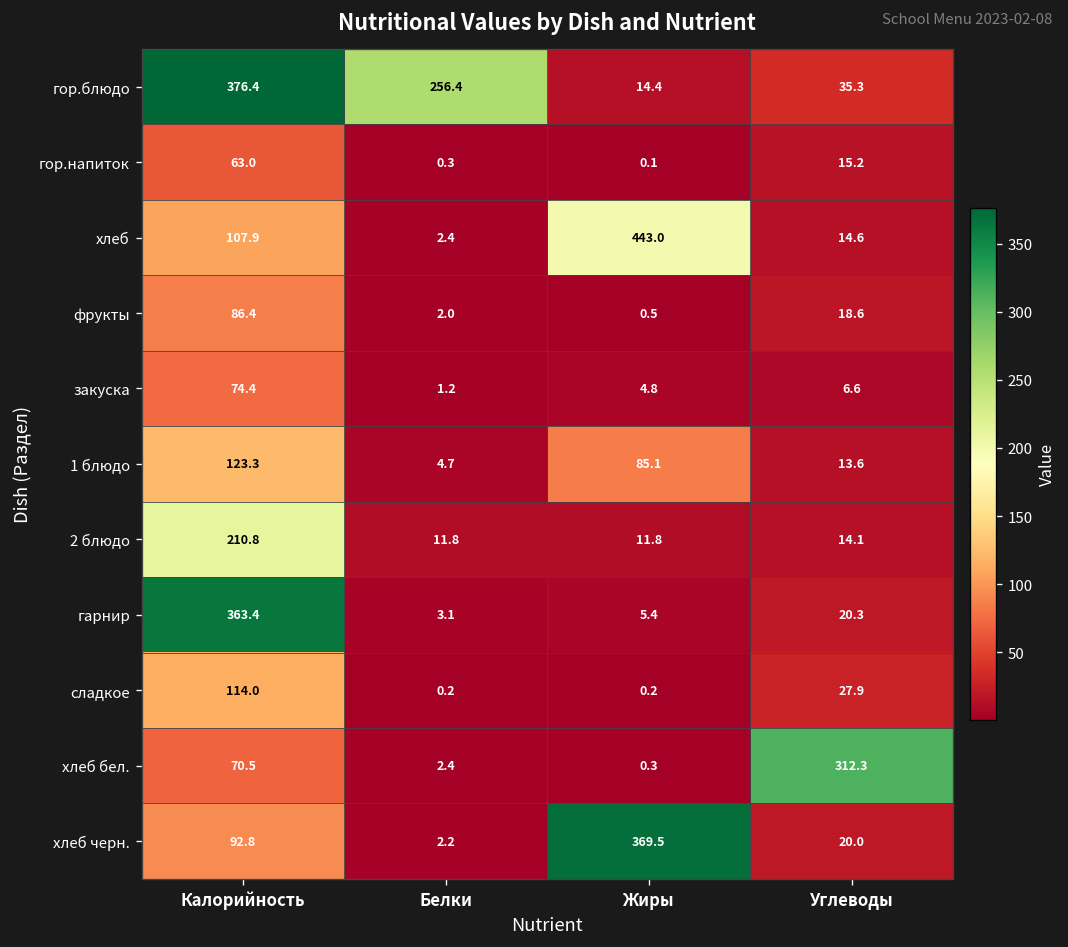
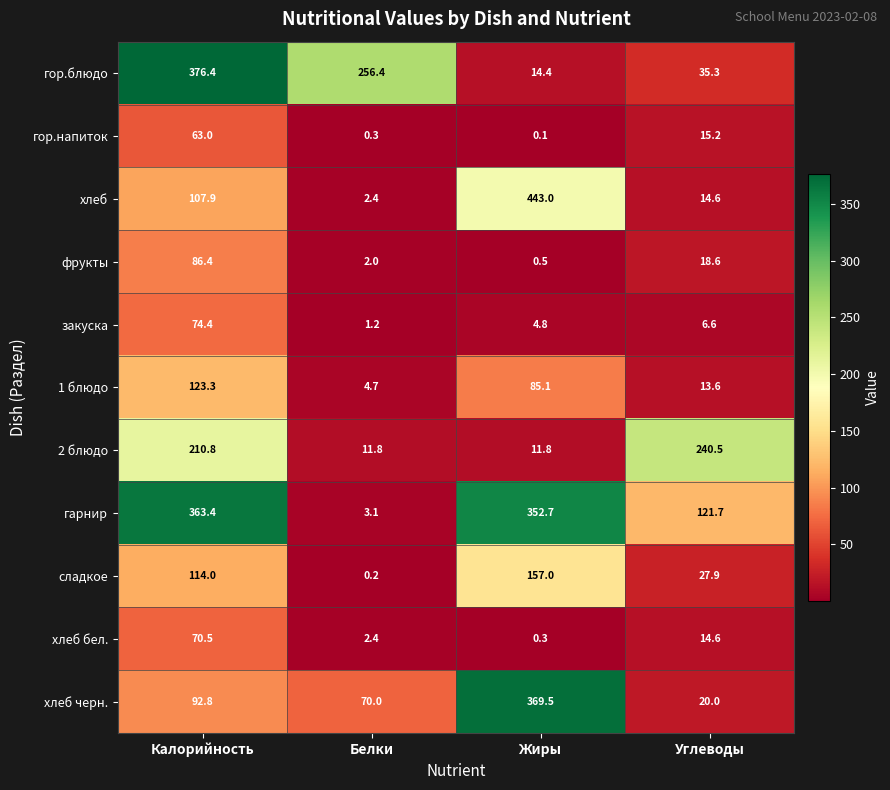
  {
    "гор.блюдо": {
      "Калорийность": 376.4,
      "Белки": 256.4,
      "Жиры": 14.4,
      "Углеводы": 35.3
    },
    "гор.напиток": {
      "Калорийность": 63.0,
      "Белки": 0.3,
      "Жиры": 0.1,
      "Углеводы": 15.2
    },
    "хлеб": {
      "Калорийность": 107.9,
      "Белки": 2.4,
      "Жиры": 443.0,
      "Углеводы": 14.6
    },
    "фрукты": {
      "Калорийность": 86.4,
      "Белки": 2.0,
      "Жиры": 0.5,
      "Углеводы": 18.6
    },
    "закуска": {
      "Калорийность": 74.4,
      "Белки": 1.2,
      "Жиры": 4.8,
      "Углеводы": 6.6
    },
    "1 блюдо": {
      "Калорийность": 123.3,
      "Белки": 4.7,
      "Жиры": 85.1,
      "Углеводы": 13.6
    },
    "2 блюдо": {
      "Калорийность": 210.8,
      "Белки": 11.8,
      "Жиры": 11.8,
-     "Углеводы": 14.1
+     "Углеводы": 240.5
    },
    "гарнир": {
      "Калорийность": 363.4,
      "Белки": 3.1,
-     "Жиры": 5.4,
-     "Углеводы": 20.3
+     "Жиры": 352.7,
+     "Углеводы": 121.7
    },
    "сладкое": {
      "Калорийность": 114.0,
      "Белки": 0.2,
-     "Жиры": 0.2,
+     "Жиры": 157.0,
      "Углеводы": 27.9
    },
    "хлеб бел.": {
      "Калорийность": 70.5,
      "Белки": 2.4,
      "Жиры": 0.3,
-     "Углеводы": 312.3
+     "Углеводы": 14.6
    },
    "хлеб черн.": {
      "Калорийность": 92.8,
-     "Белки": 2.2,
+     "Белки": 70.0,
      "Жиры": 369.5,
      "Углеводы": 20.0
    }
  }
